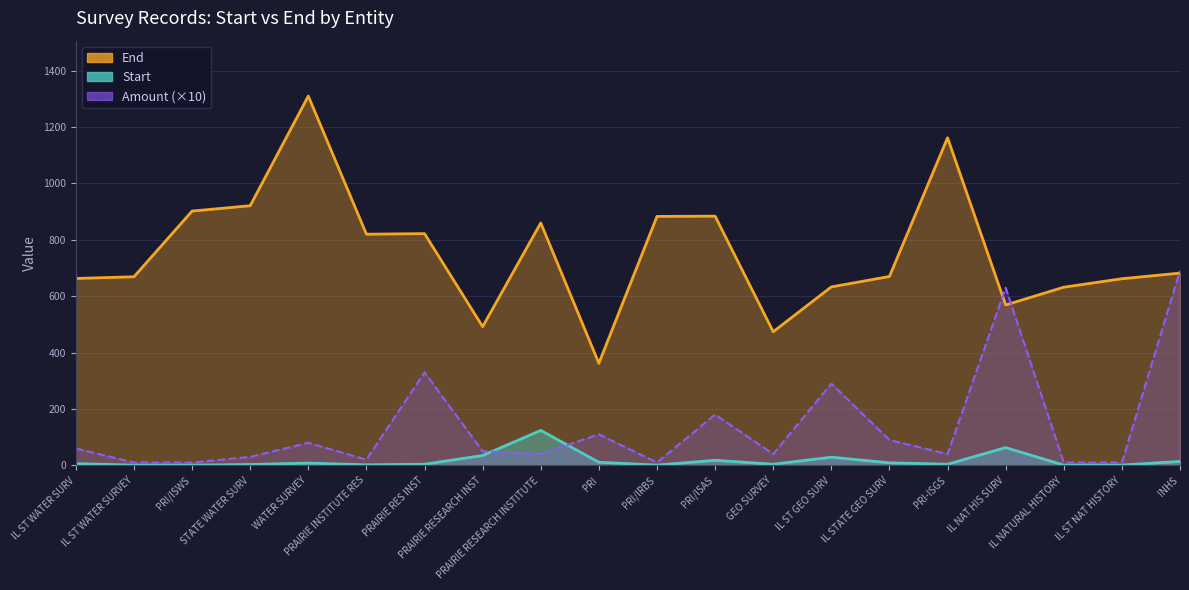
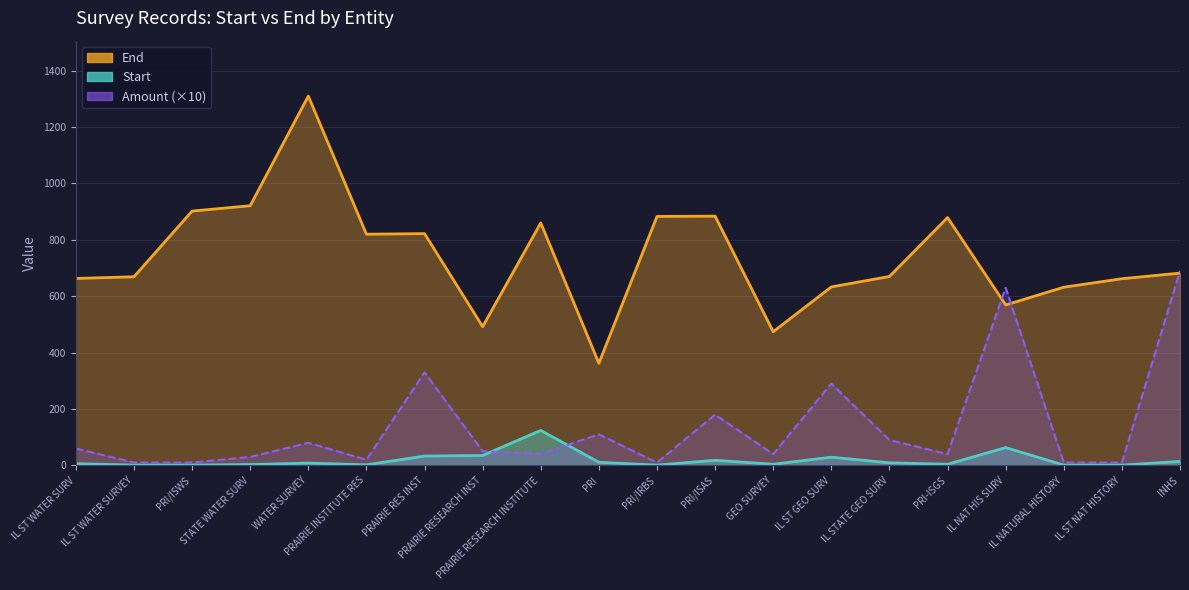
  {
    "End": {
      "IL ST WATER SURV": 660,
      "IL ST WATER SURVEY": 670,
      "PRI/ISWS": 900,
      "STATE WATER SURV": 920,
      "WATER SURVEY": 1310,
      "PRAIRIE INSTITUTE RES": 820,
      "PRAIRIE RES INST": 820,
      "PRAIRIE RESEARCH INST": 490,
      "PRAIRIE RESEARCH INSTITUTE": 860,
      "PRI": 360,
      "PRI/IRBS": 880,
      "PRI/ISAS": 880,
      "GEO SURVEY": 470,
      "IL ST GEO SURV": 630,
      "IL STATE GEO SURV": 670,
-     "PRI-ISGS": 1160,
+     "PRI-ISGS": 880,
      "IL NAT HIS SURV": 570,
      "IL NATURAL HISTORY": 630,
      "IL ST NAT HISTORY": 660
    },
    "Start": {
      "IL ST WATER SURV": 10,
      "IL ST WATER SURVEY": 0,
      "PRI/ISWS": 0,
      "STATE WATER SURV": 0,
      "WATER SURVEY": 10,
      "PRAIRIE INSTITUTE RES": 0,
-     "PRAIRIE RES INST": 0,
+     "PRAIRIE RES INST": 30,
      "PRAIRIE RESEARCH INST": 40,
      "PRAIRIE RESEARCH INSTITUTE": 120,
      "PRI": 10,
      "PRI/IRBS": 0,
      "PRI/ISAS": 20,
      "GEO SURVEY": 0,
      "IL ST GEO SURV": 30,
      "IL STATE GEO SURV": 10,
      "PRI-ISGS": 0,
      "IL NAT HIS SURV": 60,
      "IL NATURAL HISTORY": 0,
      "IL ST NAT HISTORY": 0,
      "INHS": 10
    },
    "Amount (×10)": {
      "IL ST WATER SURV": 60,
      "IL ST WATER SURVEY": 10,
      "PRI/ISWS": 10,
      "STATE WATER SURV": 30,
      "WATER SURVEY": 80,
      "PRAIRIE INSTITUTE RES": 20,
      "PRAIRIE RES INST": 330,
      "PRAIRIE RESEARCH INST": 50,
      "PRAIRIE RESEARCH INSTITUTE": 40,
      "PRI": 110,
      "PRI/IRBS": 10,
      "PRI/ISAS": 180,
      "GEO SURVEY": 40,
      "IL ST GEO SURV": 290,
      "IL STATE GEO SURV": 90,
      "PRI-ISGS": 40,
      "IL NAT HIS SURV": 630,
      "IL NATURAL HISTORY": 10,
      "IL ST NAT HISTORY": 10
    }
  }
